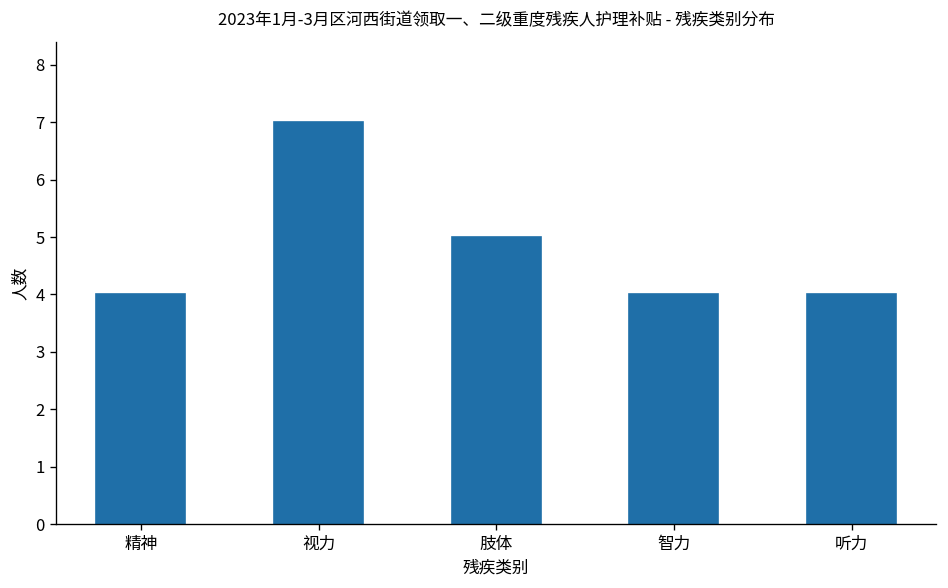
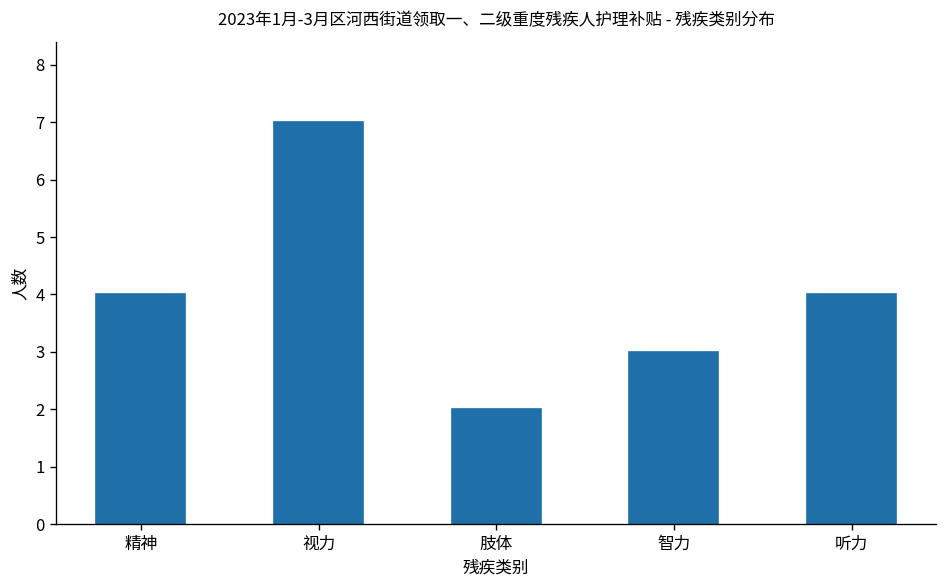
  {
    "精神": 4,
    "视力": 7,
-   "肢体": 5,
-   "智力": 4,
+   "肢体": 2,
+   "智力": 3,
    "听力": 4
  }
